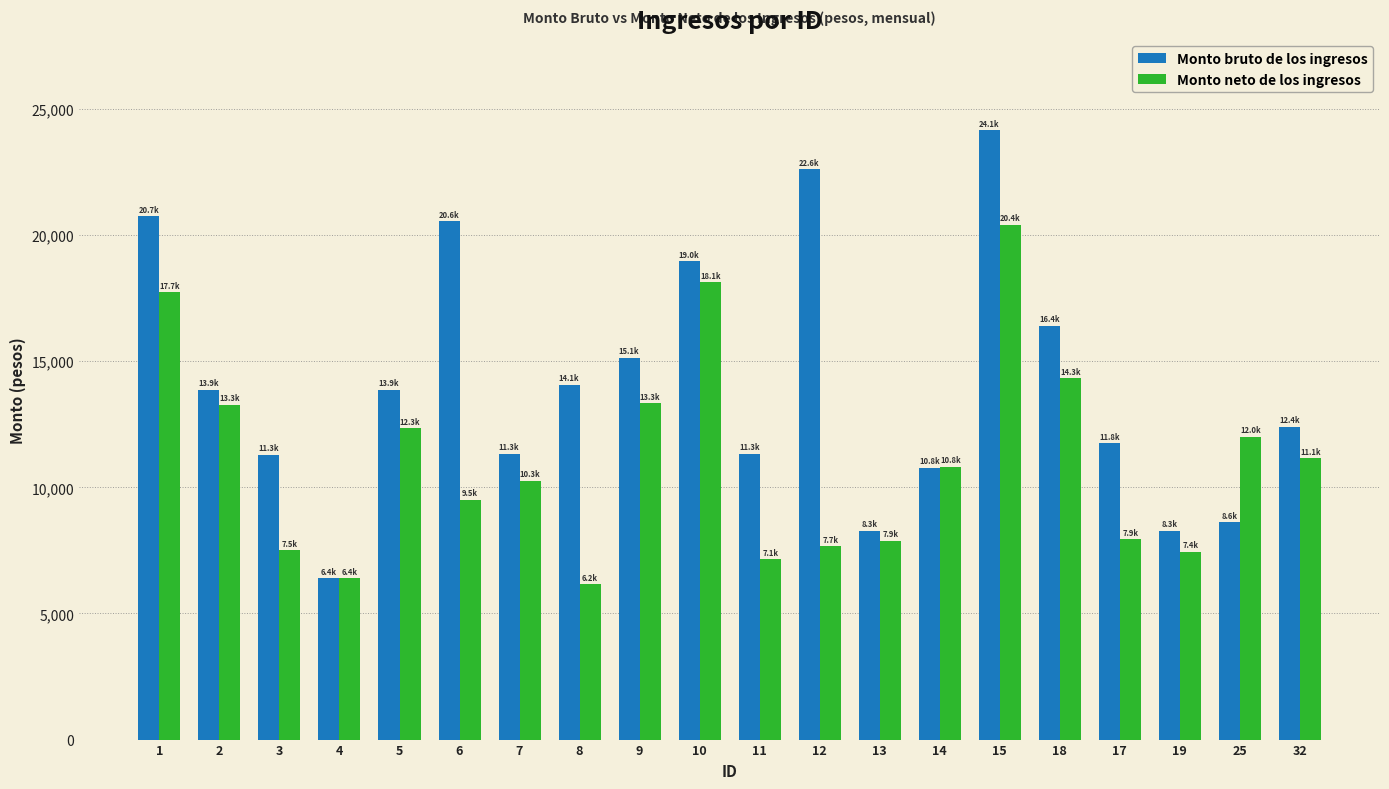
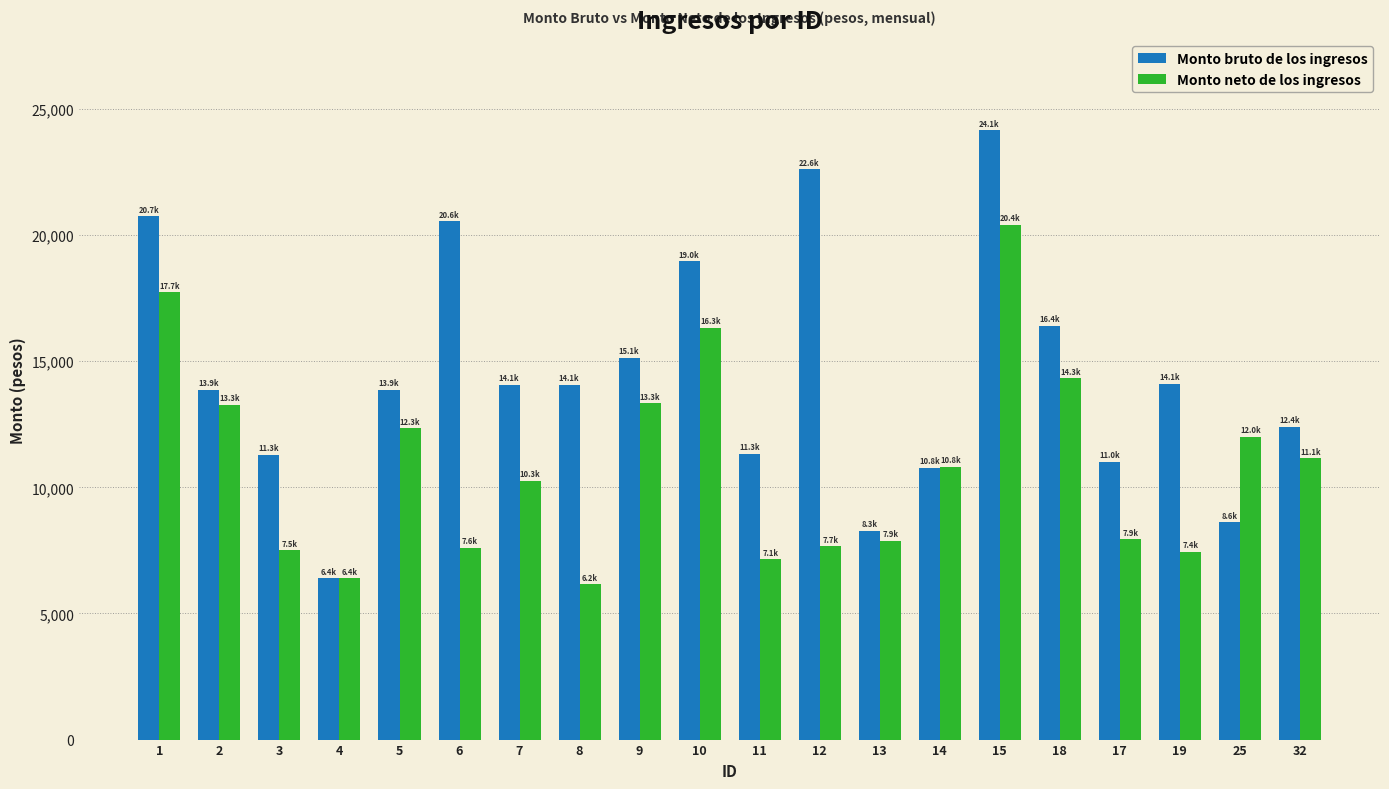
  {
    "Monto bruto de los ingresos": {
      "1": "20.7k",
      "2": "13.9k",
      "3": "11.3k",
      "4": "6.4k",
      "5": "13.9k",
      "6": "20.6k",
-     "7": "11.3k",
+     "7": "14.1k",
      "8": "14.1k",
      "9": "15.1k",
      "10": "19.0k",
      "11": "11.3k",
      "12": "22.6k",
      "13": "8.3k",
      "14": "10.8k",
      "15": "24.1k",
      "18": "16.4k",
-     "17": "11.8k",
-     "19": "8.3k",
+     "17": "11.0k",
+     "19": "14.1k",
      "25": "8.6k",
      "32": "12.4k"
    },
    "Monto neto de los ingresos": {
      "1": "17.7k",
      "2": "13.3k",
      "3": "7.5k",
      "4": "6.4k",
      "5": "12.3k",
-     "6": "9.5k",
+     "6": "7.6k",
      "7": "10.3k",
      "8": "6.2k",
      "9": "13.3k",
-     "10": "18.1k",
+     "10": "16.3k",
      "11": "7.1k",
      "12": "7.7k",
      "13": "7.9k",
      "14": "10.8k",
      "15": "20.4k",
      "18": "14.3k",
      "17": "7.9k",
      "19": "7.4k",
      "25": "12.0k",
      "32": "11.1k"
    }
  }
